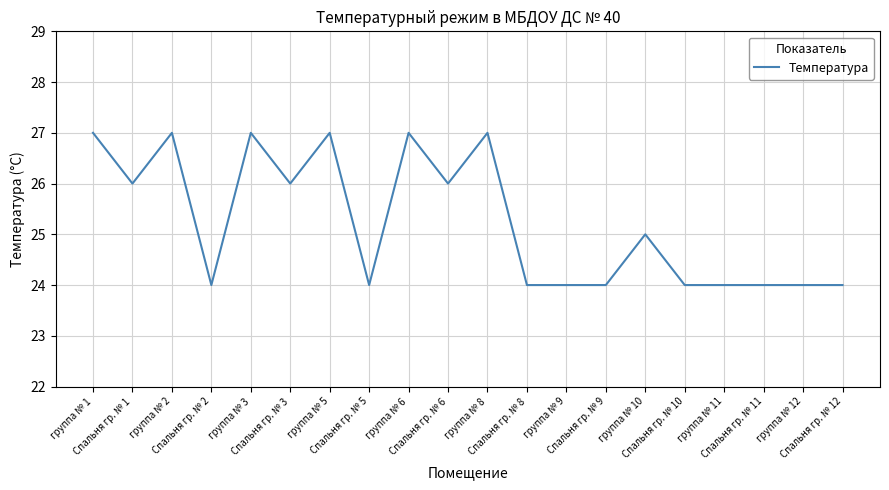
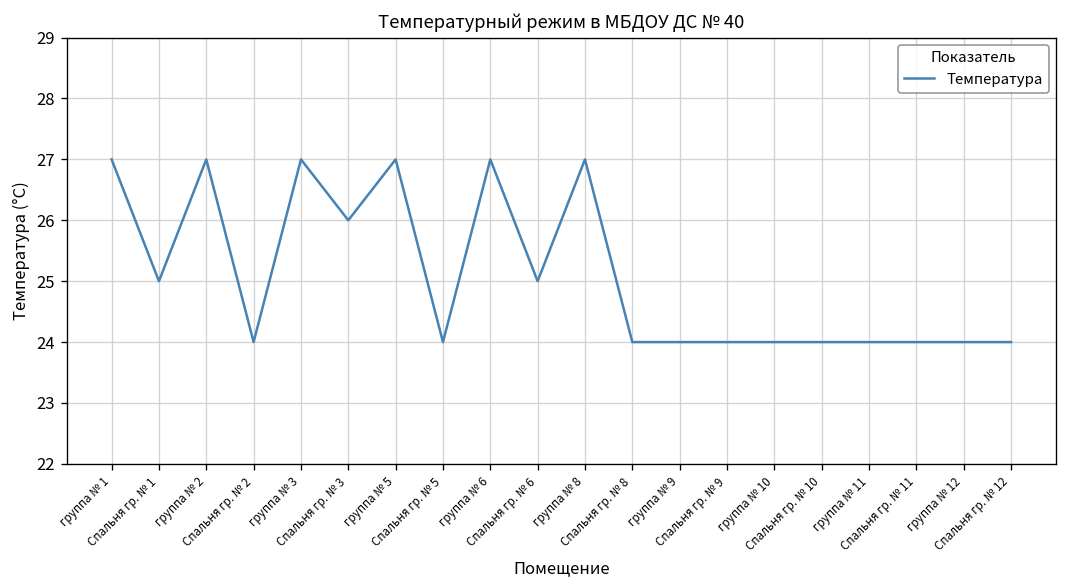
  {
    "группа № 1": 27,
-   "Спальня гр. № 1": 26,
+   "Спальня гр. № 1": 25,
    "группа № 2": 27,
    "Спальня гр. № 2": 24,
    "группа № 3": 27,
    "Спальня гр. № 3": 26,
    "группа № 5": 27,
    "Спальня гр. № 5": 24,
    "группа № 6": 27,
-   "Спальня гр. № 6": 26,
+   "Спальня гр. № 6": 25,
    "группа № 8": 27,
    "Спальня гр. № 8": 24,
    "группа № 9": 24,
    "Спальня гр. № 9": 24,
-   "группа № 10": 25,
+   "группа № 10": 24,
    "Спальня гр. № 10": 24,
    "группа № 11": 24,
    "Спальня гр. № 11": 24,
    "группа № 12": 24,
    "Спальня гр. № 12": 24
  }
